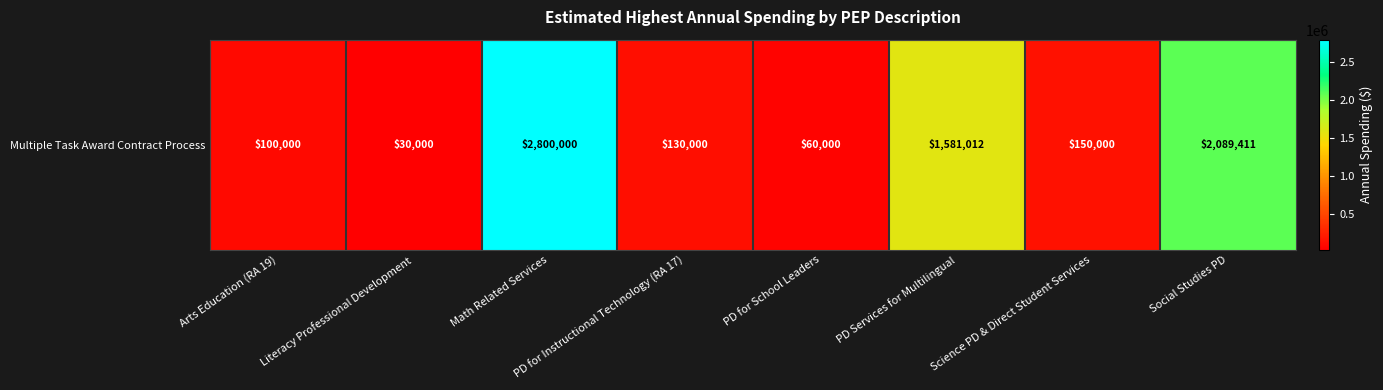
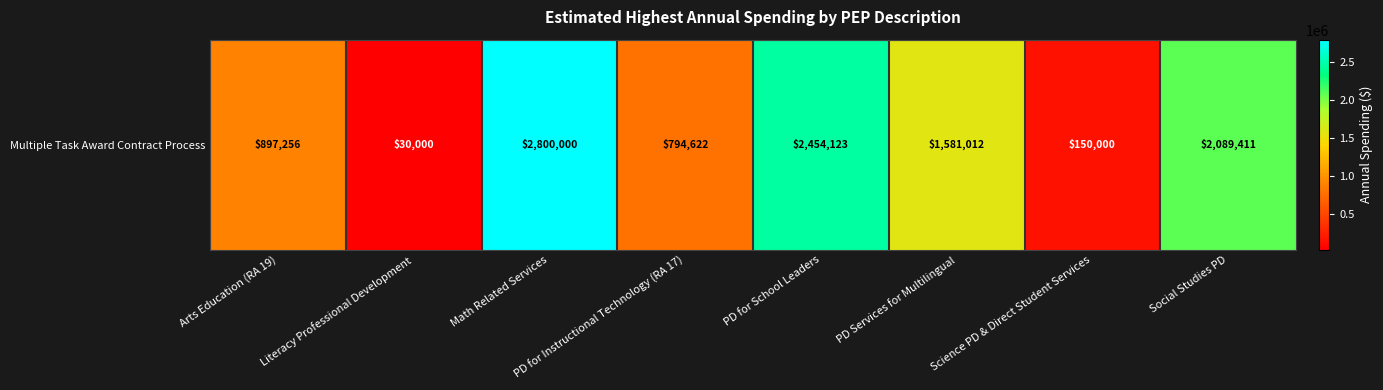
  {
    "Multiple Task Award Contract Process": {
-     "Arts Education (RA 19)": "$100,000",
+     "Arts Education (RA 19)": "$897,256",
      "Literacy Professional Development": "$30,000",
      "Math Related Services": "$2,800,000",
-     "PD for Instructional Technology (RA 17)": "$130,000",
-     "PD for School Leaders": "$60,000",
+     "PD for Instructional Technology (RA 17)": "$794,622",
+     "PD for School Leaders": "$2,454,123",
      "PD Services for Multilingual": "$1,581,012",
      "Science PD & Direct Student Services": "$150,000",
      "Social Studies PD": "$2,089,411"
    }
  }
